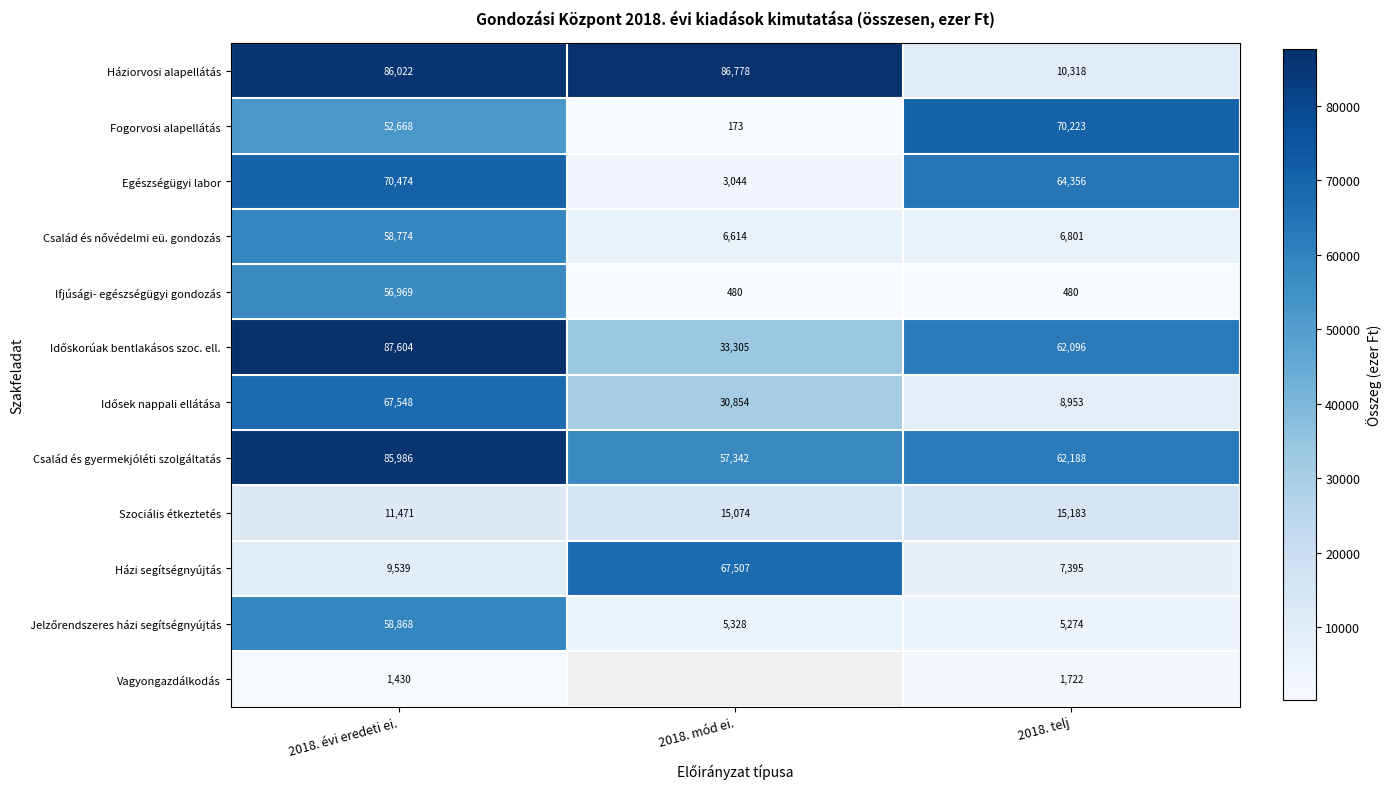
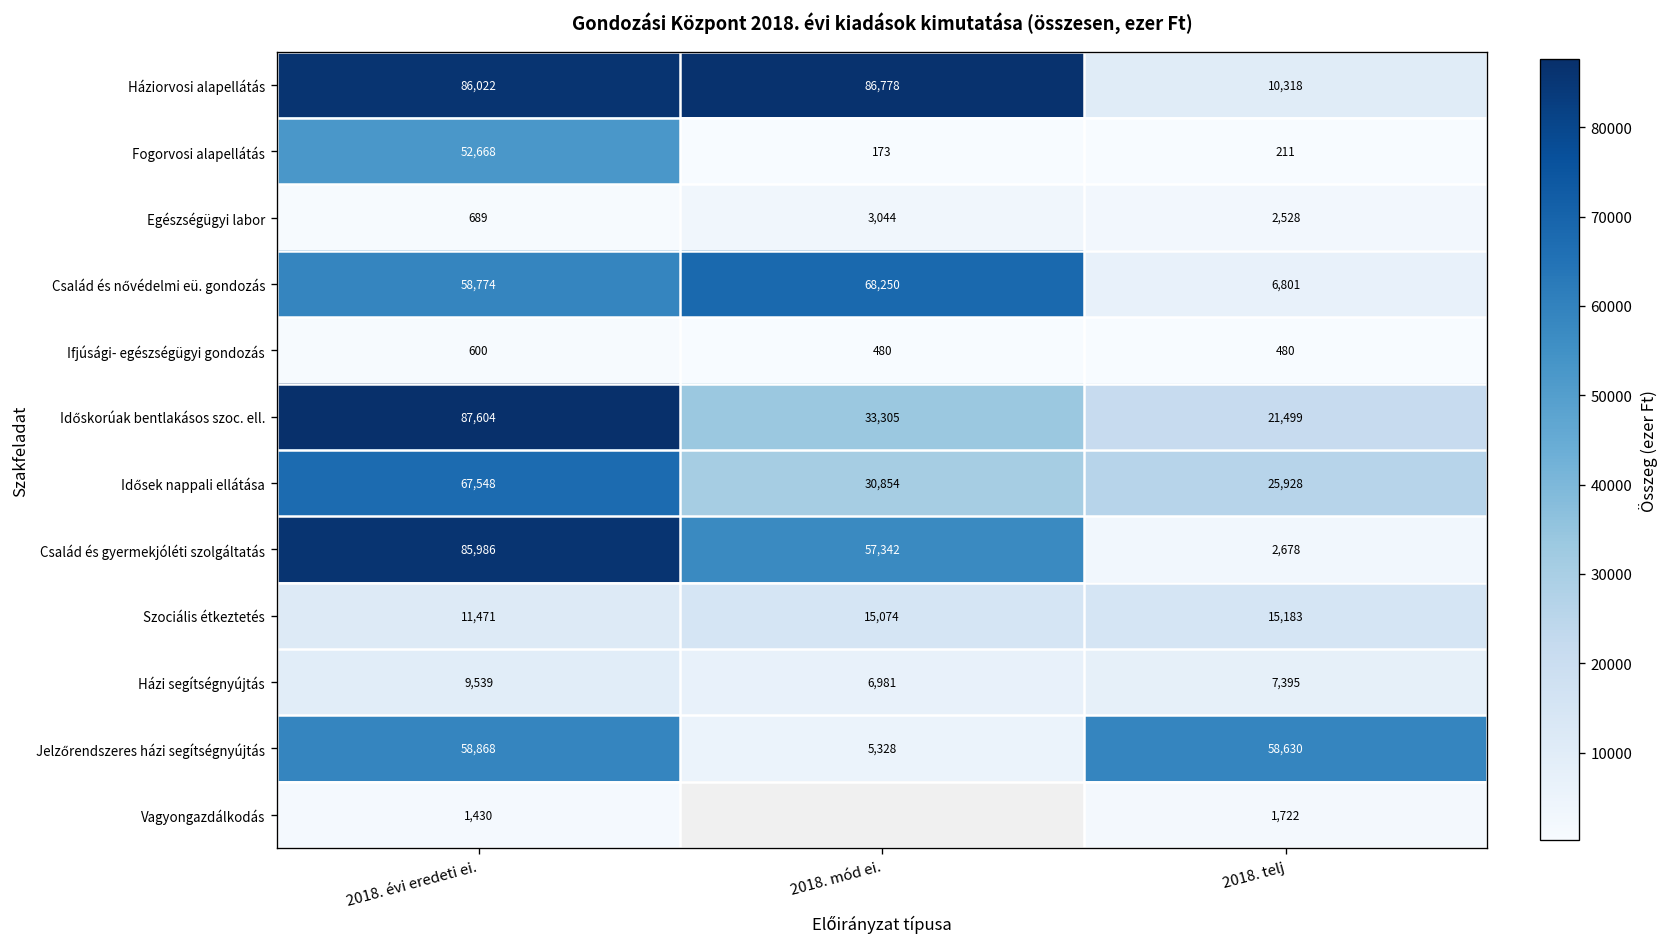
  {
    "Háziorvosi alapellátás": {
      "2018. évi eredeti ei.": "86,022",
      "2018. mód ei.": "86,778",
      "2018. telj": "10,318"
    },
    "Fogorvosi alapellátás": {
      "2018. évi eredeti ei.": "52,668",
      "2018. mód ei.": "173",
-     "2018. telj": "70,223"
+     "2018. telj": "211"
    },
    "Egészségügyi labor": {
-     "2018. évi eredeti ei.": "70,474",
+     "2018. évi eredeti ei.": "689",
      "2018. mód ei.": "3,044",
-     "2018. telj": "64,356"
+     "2018. telj": "2,528"
    },
    "Család és nővédelmi eü. gondozás": {
      "2018. évi eredeti ei.": "58,774",
-     "2018. mód ei.": "6,614",
+     "2018. mód ei.": "68,250",
      "2018. telj": "6,801"
    },
    "Ifjúsági- egészségügyi gondozás": {
-     "2018. évi eredeti ei.": "56,969",
+     "2018. évi eredeti ei.": "600",
      "2018. mód ei.": "480",
      "2018. telj": "480"
    },
    "Időskorúak bentlakásos szoc. ell.": {
      "2018. évi eredeti ei.": "87,604",
      "2018. mód ei.": "33,305",
-     "2018. telj": "62,096"
+     "2018. telj": "21,499"
    },
    "Idősek nappali ellátása": {
      "2018. évi eredeti ei.": "67,548",
      "2018. mód ei.": "30,854",
-     "2018. telj": "8,953"
+     "2018. telj": "25,928"
    },
    "Család és gyermekjóléti szolgáltatás": {
      "2018. évi eredeti ei.": "85,986",
      "2018. mód ei.": "57,342",
-     "2018. telj": "62,188"
+     "2018. telj": "2,678"
    },
    "Szociális étkeztetés": {
      "2018. évi eredeti ei.": "11,471",
      "2018. mód ei.": "15,074",
      "2018. telj": "15,183"
    },
    "Házi segítségnyújtás": {
      "2018. évi eredeti ei.": "9,539",
-     "2018. mód ei.": "67,507",
+     "2018. mód ei.": "6,981",
      "2018. telj": "7,395"
    },
    "Jelzőrendszeres házi segítségnyújtás": {
      "2018. évi eredeti ei.": "58,868",
      "2018. mód ei.": "5,328",
-     "2018. telj": "5,274"
+     "2018. telj": "58,630"
    },
    "Vagyongazdálkodás": {
      "2018. évi eredeti ei.": "1,430",
      "2018. telj": "1,722"
    }
  }
